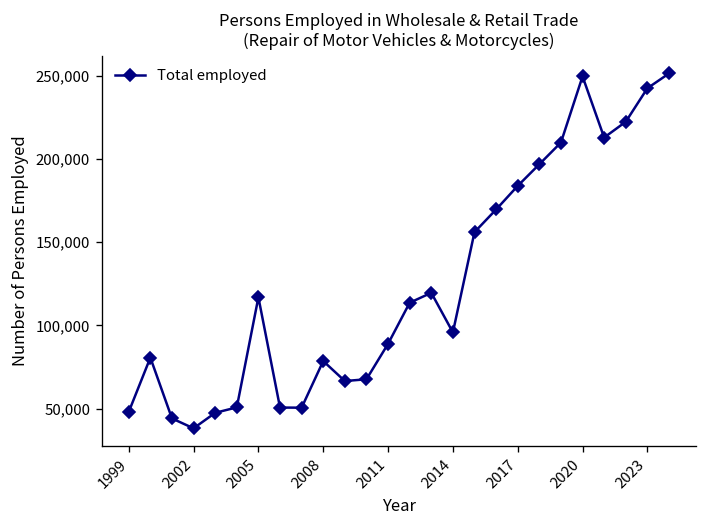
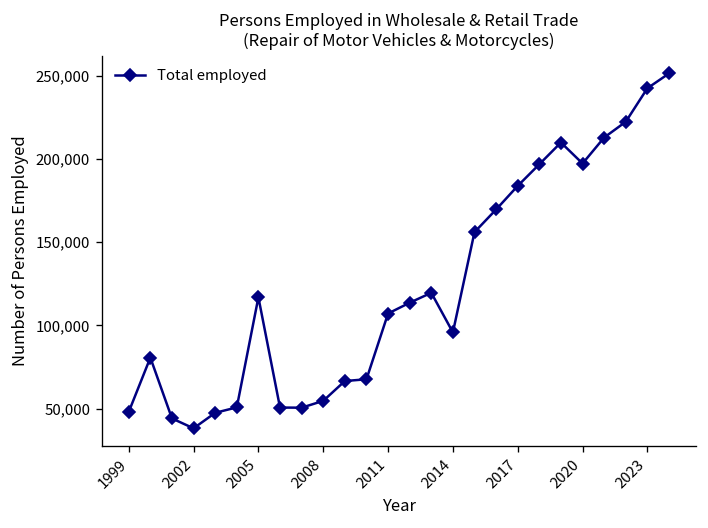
  {
    "1999": "48,000",
    "2002": "38,000",
    "2005": "117,000",
-   "2008": "79,000",
-   "2011": "89,000",
+   "2008": "55,000",
+   "2011": "107,000",
    "2014": "96,000",
    "2017": "184,000",
-   "2020": "250,000",
+   "2020": "197,000",
    "2023": "243,000"
  }
